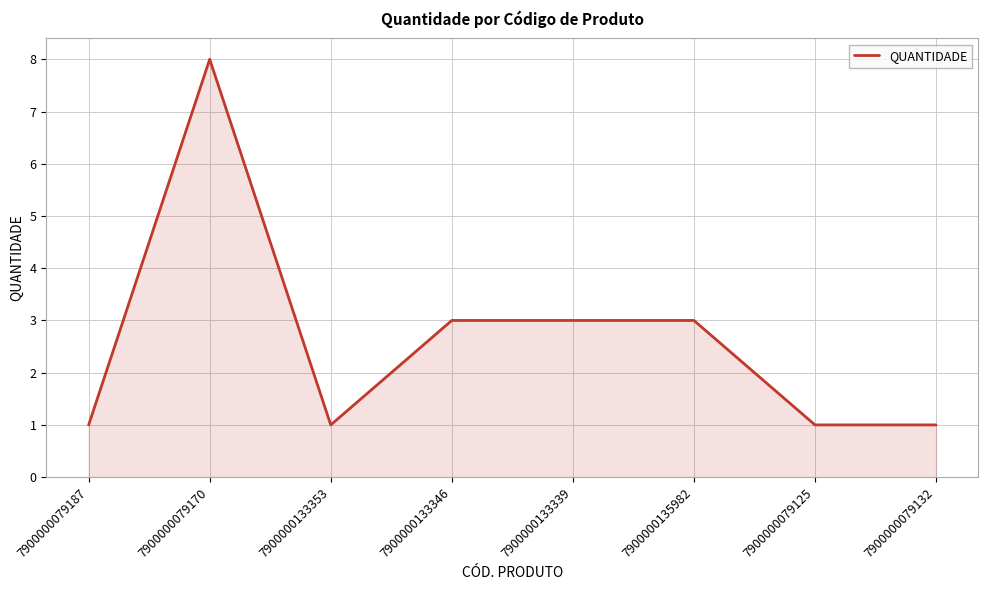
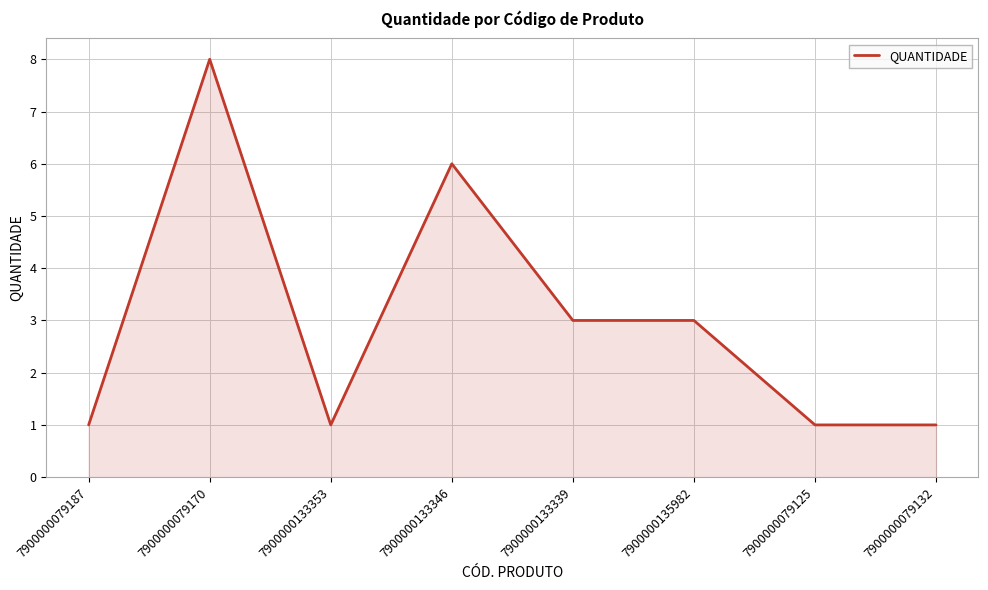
  {
    "7900000079187": 1,
    "7900000079170": 8,
    "7900000133353": 1,
-   "7900000133346": 3,
+   "7900000133346": 6,
    "7900000133339": 3,
    "7900000135982": 3,
    "7900000079125": 1,
    "7900000079132": 1
  }
